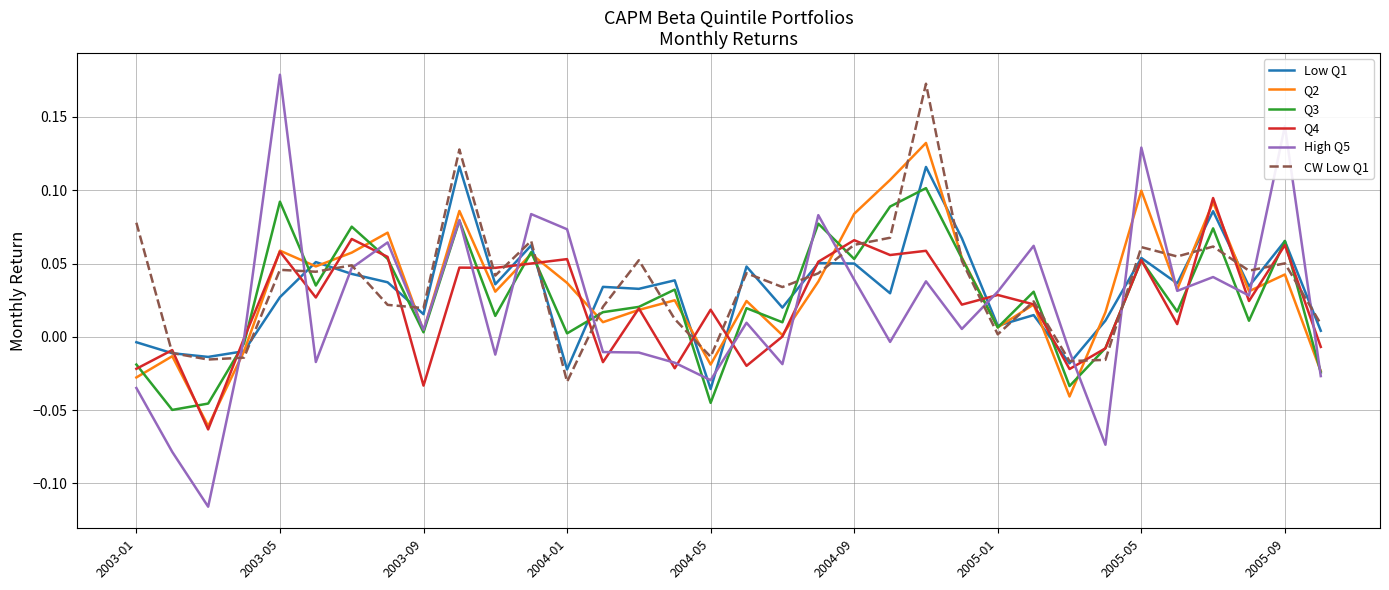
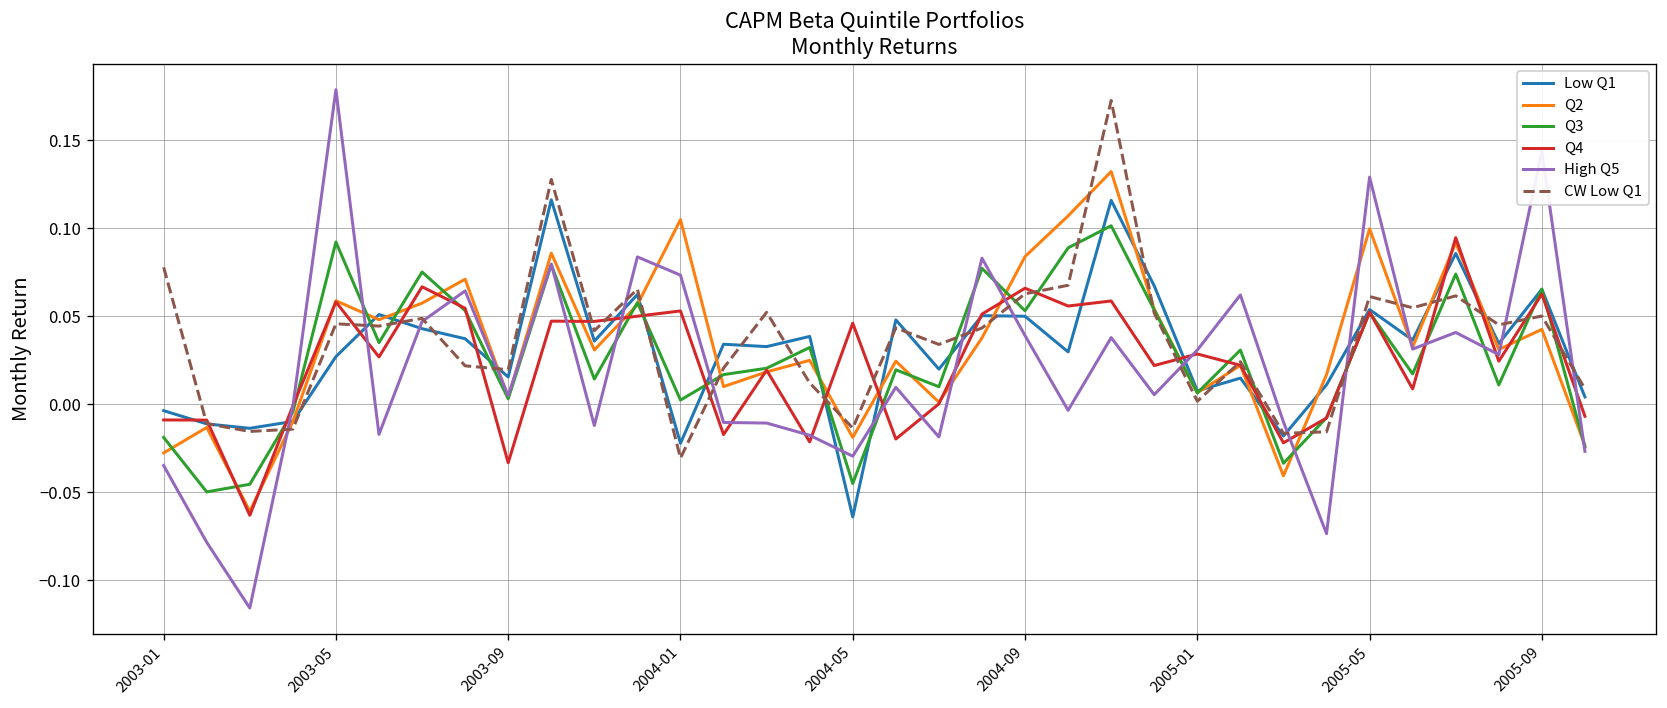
  {
    "Low Q1": {
      "2003-01": -0.004,
      "2003-05": 0.027,
      "2003-09": 0.015,
      "2004-01": -0.022,
-     "2004-05": -0.036,
+     "2004-05": -0.064,
      "2004-09": 0.050
    },
    "Q2": {
      "2003-01": -0.028,
-     "2004-01": 0.037,
+     "2004-01": 0.105,
      "2004-05": -0.019,
      "2004-09": 0.084,
      "2005-05": 0.100,
      "2005-09": 0.043
    },
    "Q3": {
      "2003-01": -0.019,
      "2003-05": 0.092,
      "2004-01": 0.002,
      "2004-05": -0.045,
      "2004-09": 0.053
    },
    "Q4": {
-     "2003-01": -0.022,
+     "2003-01": -0.009,
      "2003-09": -0.033,
      "2004-01": 0.053,
-     "2004-05": 0.018,
+     "2004-05": 0.046,
      "2004-09": 0.066,
      "2005-01": 0.029,
      "2005-09": 0.063
    },
    "High Q5": {
      "2003-01": -0.035,
      "2003-05": 0.179,
      "2004-01": 0.073,
      "2004-05": -0.030,
      "2004-09": 0.039,
      "2005-01": 0.031,
      "2005-05": 0.129
    },
    "CW Low Q1": {
      "2003-01": 0.078,
      "2003-05": 0.046,
      "2003-09": 0.020,
      "2004-01": -0.031,
      "2004-05": -0.014,
      "2004-09": 0.063,
      "2005-01": 0.002,
      "2005-05": 0.061,
      "2005-09": 0.050
    }
  }
